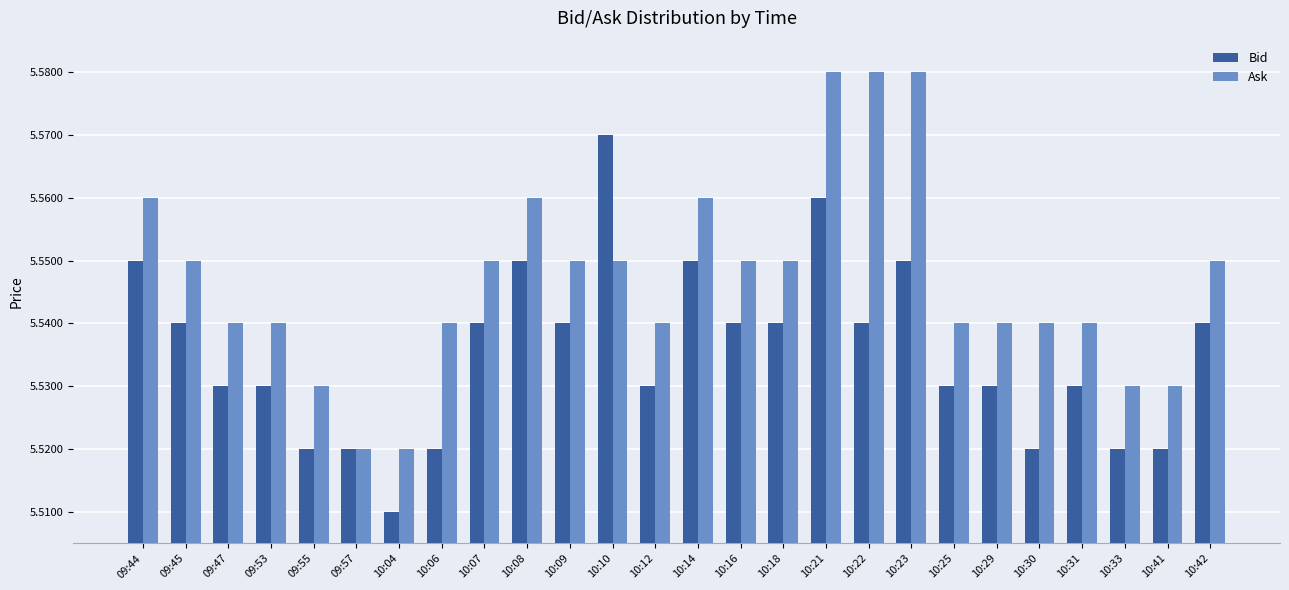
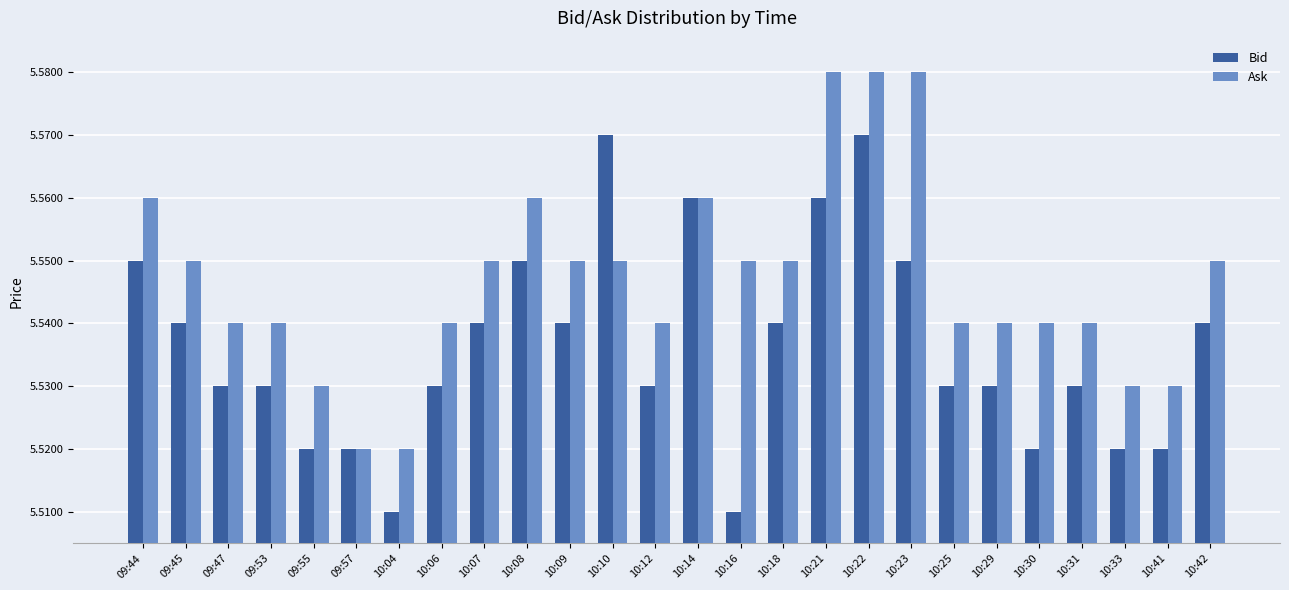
  {
    "Bid": {
      "09:44": 5.55,
      "09:45": 5.54,
      "09:47": 5.53,
      "09:53": 5.53,
      "09:55": 5.52,
      "09:57": 5.52,
      "10:04": 5.51,
-     "10:06": 5.52,
+     "10:06": 5.53,
      "10:07": 5.54,
      "10:08": 5.55,
      "10:09": 5.54,
      "10:10": 5.57,
      "10:12": 5.53,
-     "10:14": 5.55,
-     "10:16": 5.54,
+     "10:14": 5.56,
+     "10:16": 5.51,
      "10:18": 5.54,
      "10:21": 5.56,
-     "10:22": 5.54,
+     "10:22": 5.57,
      "10:23": 5.55,
      "10:25": 5.53,
      "10:29": 5.53,
      "10:30": 5.52,
      "10:31": 5.53,
      "10:33": 5.52,
      "10:41": 5.52,
      "10:42": 5.54
    },
    "Ask": {
      "09:44": 5.56,
      "09:45": 5.55,
      "09:47": 5.54,
      "09:53": 5.54,
      "09:55": 5.53,
      "09:57": 5.52,
      "10:04": 5.52,
      "10:06": 5.54,
      "10:07": 5.55,
      "10:08": 5.56,
      "10:09": 5.55,
      "10:10": 5.55,
      "10:12": 5.54,
      "10:14": 5.56,
      "10:16": 5.55,
      "10:18": 5.55,
      "10:21": 5.58,
      "10:22": 5.58,
      "10:23": 5.58,
      "10:25": 5.54,
      "10:29": 5.54,
      "10:30": 5.54,
      "10:31": 5.54,
      "10:33": 5.53,
      "10:41": 5.53,
      "10:42": 5.55
    }
  }
